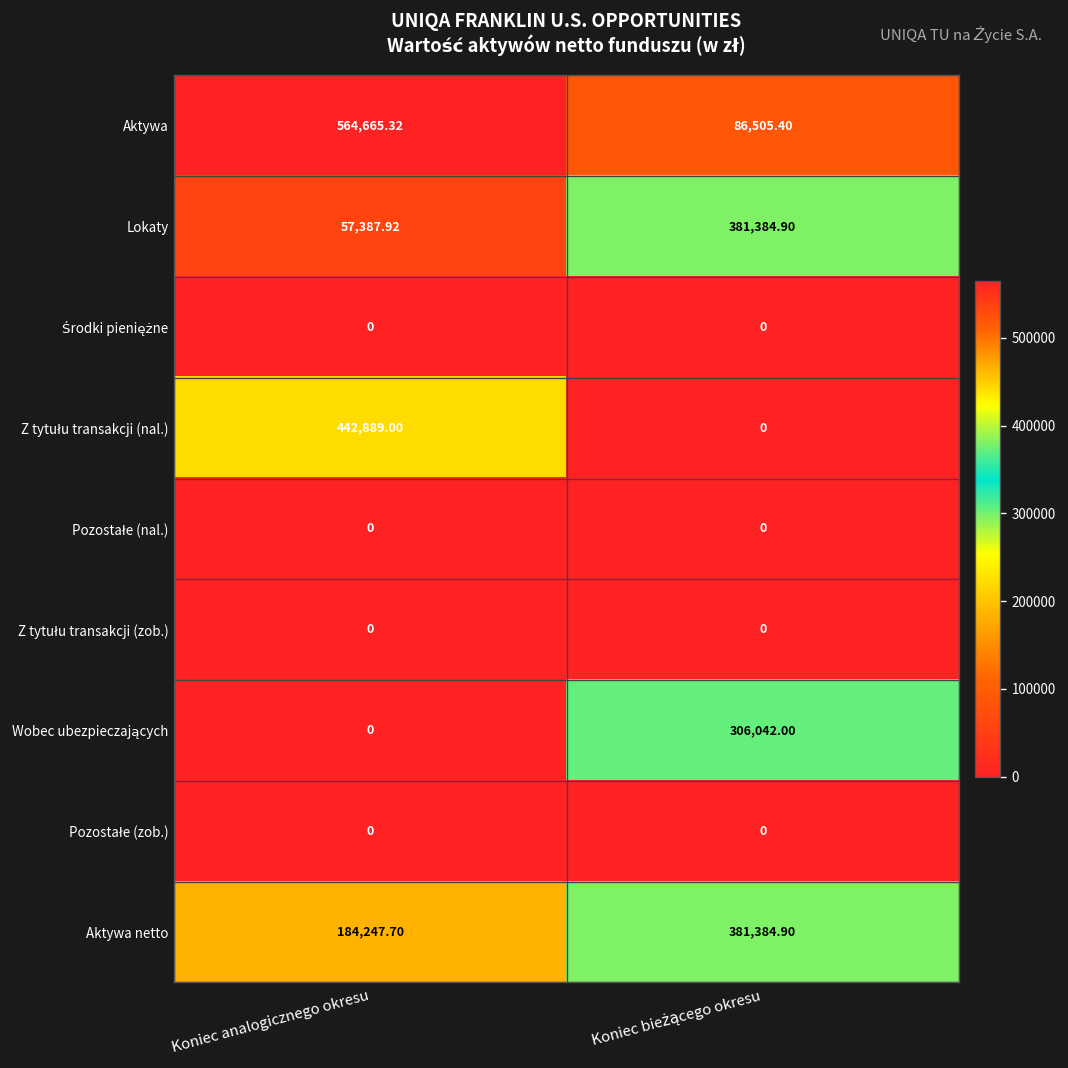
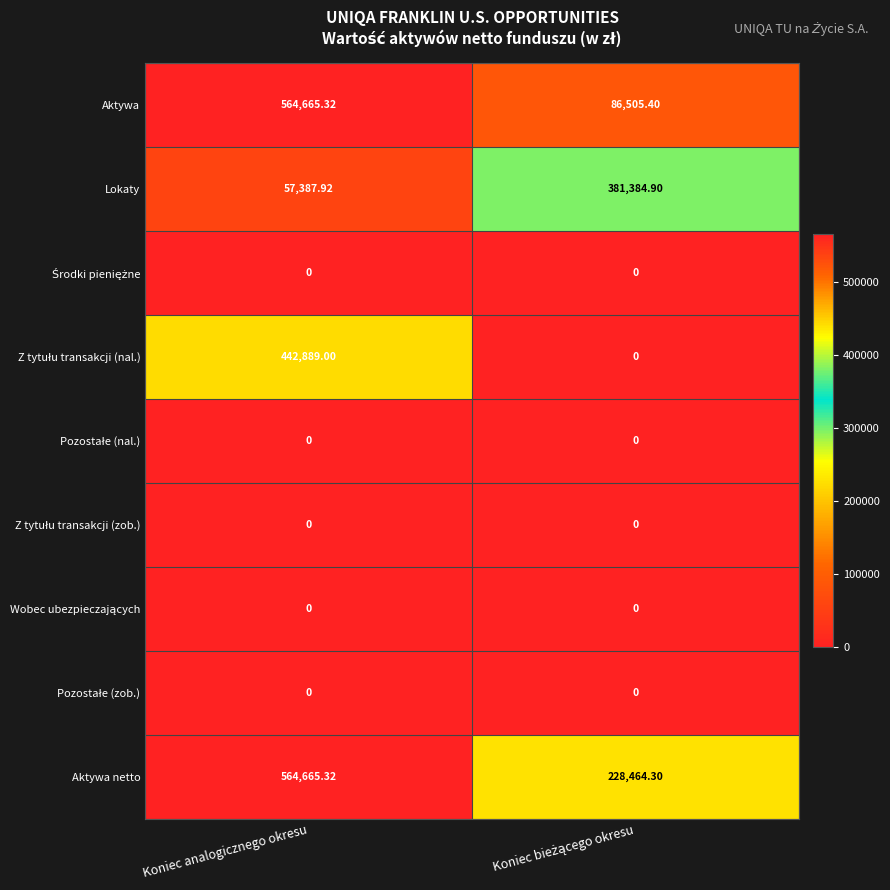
  {
    "Aktywa": {
      "Koniec analogicznego okresu": "564,665.32",
      "Koniec bieżącego okresu": "86,505.40"
    },
    "Lokaty": {
      "Koniec analogicznego okresu": "57,387.92",
      "Koniec bieżącego okresu": "381,384.90"
    },
    "Środki pieniężne": {
      "Koniec analogicznego okresu": "0",
      "Koniec bieżącego okresu": "0"
    },
    "Z tytułu transakcji (nal.)": {
      "Koniec analogicznego okresu": "442,889.00",
      "Koniec bieżącego okresu": "0"
    },
    "Pozostałe (nal.)": {
      "Koniec analogicznego okresu": "0",
      "Koniec bieżącego okresu": "0"
    },
    "Z tytułu transakcji (zob.)": {
      "Koniec analogicznego okresu": "0",
      "Koniec bieżącego okresu": "0"
    },
    "Wobec ubezpieczających": {
      "Koniec analogicznego okresu": "0",
-     "Koniec bieżącego okresu": "306,042.00"
+     "Koniec bieżącego okresu": "0"
    },
    "Pozostałe (zob.)": {
      "Koniec analogicznego okresu": "0",
      "Koniec bieżącego okresu": "0"
    },
    "Aktywa netto": {
-     "Koniec analogicznego okresu": "184,247.70",
-     "Koniec bieżącego okresu": "381,384.90"
+     "Koniec analogicznego okresu": "564,665.32",
+     "Koniec bieżącego okresu": "228,464.30"
    }
  }
